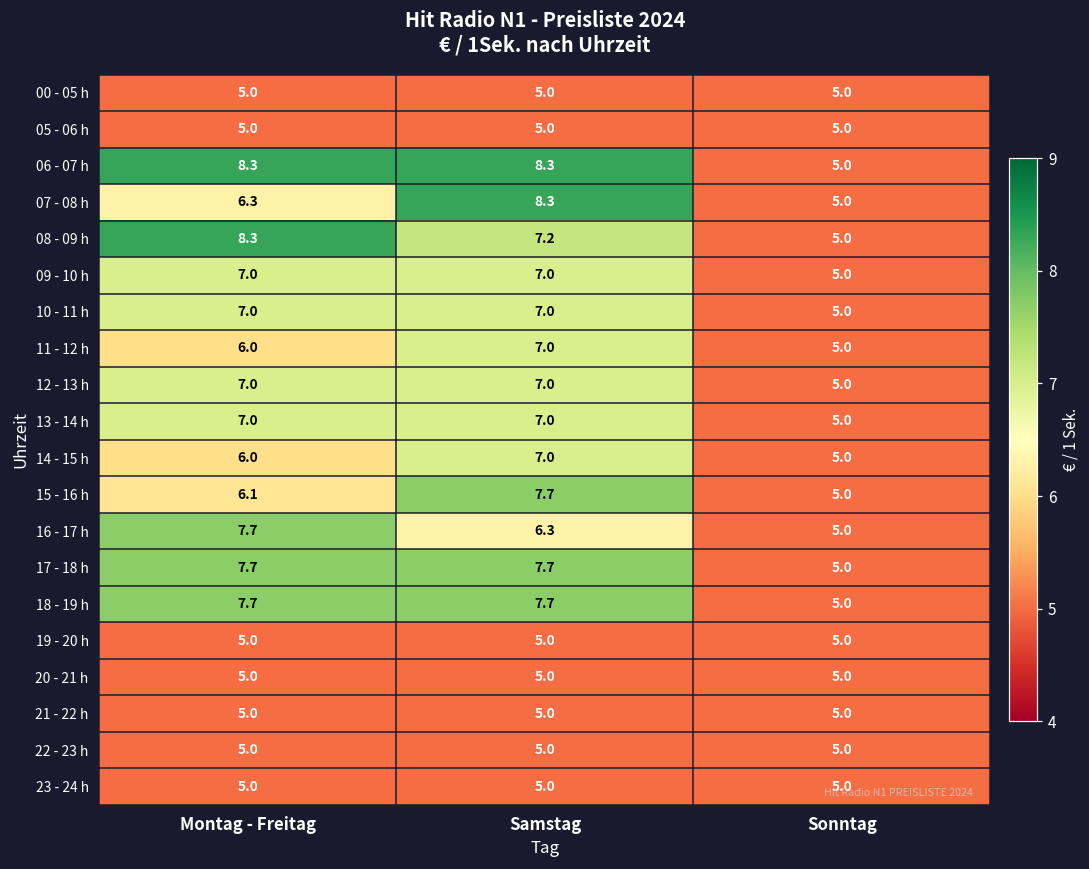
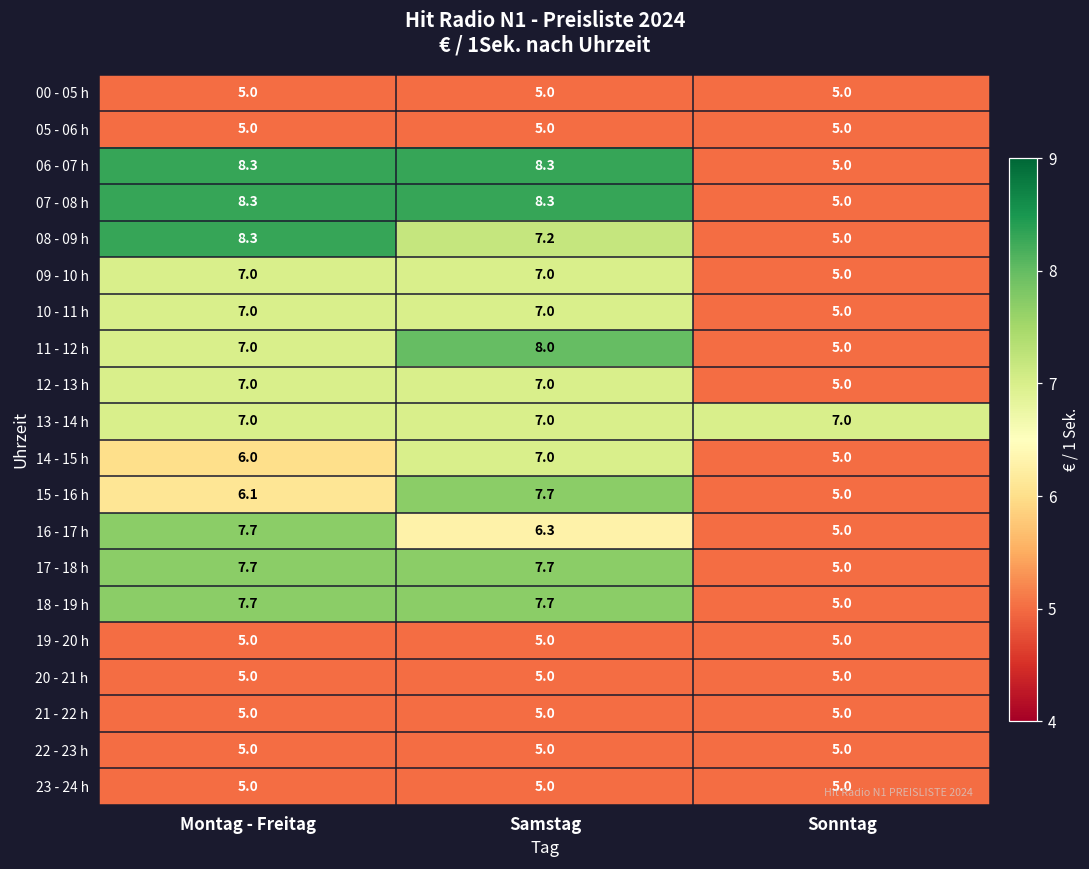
  {
    "00 - 05 h": {
      "Montag - Freitag": 5.0,
      "Samstag": 5.0,
      "Sonntag": 5.0
    },
    "05 - 06 h": {
      "Montag - Freitag": 5.0,
      "Samstag": 5.0,
      "Sonntag": 5.0
    },
    "06 - 07 h": {
      "Montag - Freitag": 8.3,
      "Samstag": 8.3,
      "Sonntag": 5.0
    },
    "07 - 08 h": {
-     "Montag - Freitag": 6.3,
+     "Montag - Freitag": 8.3,
      "Samstag": 8.3,
      "Sonntag": 5.0
    },
    "08 - 09 h": {
      "Montag - Freitag": 8.3,
      "Samstag": 7.2,
      "Sonntag": 5.0
    },
    "09 - 10 h": {
      "Montag - Freitag": 7.0,
      "Samstag": 7.0,
      "Sonntag": 5.0
    },
    "10 - 11 h": {
      "Montag - Freitag": 7.0,
      "Samstag": 7.0,
      "Sonntag": 5.0
    },
    "11 - 12 h": {
-     "Montag - Freitag": 6.0,
-     "Samstag": 7.0,
+     "Montag - Freitag": 7.0,
+     "Samstag": 8.0,
      "Sonntag": 5.0
    },
    "12 - 13 h": {
      "Montag - Freitag": 7.0,
      "Samstag": 7.0,
      "Sonntag": 5.0
    },
    "13 - 14 h": {
      "Montag - Freitag": 7.0,
      "Samstag": 7.0,
-     "Sonntag": 5.0
+     "Sonntag": 7.0
    },
    "14 - 15 h": {
      "Montag - Freitag": 6.0,
      "Samstag": 7.0,
      "Sonntag": 5.0
    },
    "15 - 16 h": {
      "Montag - Freitag": 6.1,
      "Samstag": 7.7,
      "Sonntag": 5.0
    },
    "16 - 17 h": {
      "Montag - Freitag": 7.7,
      "Samstag": 6.3,
      "Sonntag": 5.0
    },
    "17 - 18 h": {
      "Montag - Freitag": 7.7,
      "Samstag": 7.7,
      "Sonntag": 5.0
    },
    "18 - 19 h": {
      "Montag - Freitag": 7.7,
      "Samstag": 7.7,
      "Sonntag": 5.0
    },
    "19 - 20 h": {
      "Montag - Freitag": 5.0,
      "Samstag": 5.0,
      "Sonntag": 5.0
    },
    "20 - 21 h": {
      "Montag - Freitag": 5.0,
      "Samstag": 5.0,
      "Sonntag": 5.0
    },
    "21 - 22 h": {
      "Montag - Freitag": 5.0,
      "Samstag": 5.0,
      "Sonntag": 5.0
    },
    "22 - 23 h": {
      "Montag - Freitag": 5.0,
      "Samstag": 5.0,
      "Sonntag": 5.0
    },
    "23 - 24 h": {
      "Montag - Freitag": 5.0,
      "Samstag": 5.0,
      "Sonntag": 2024
    }
  }
